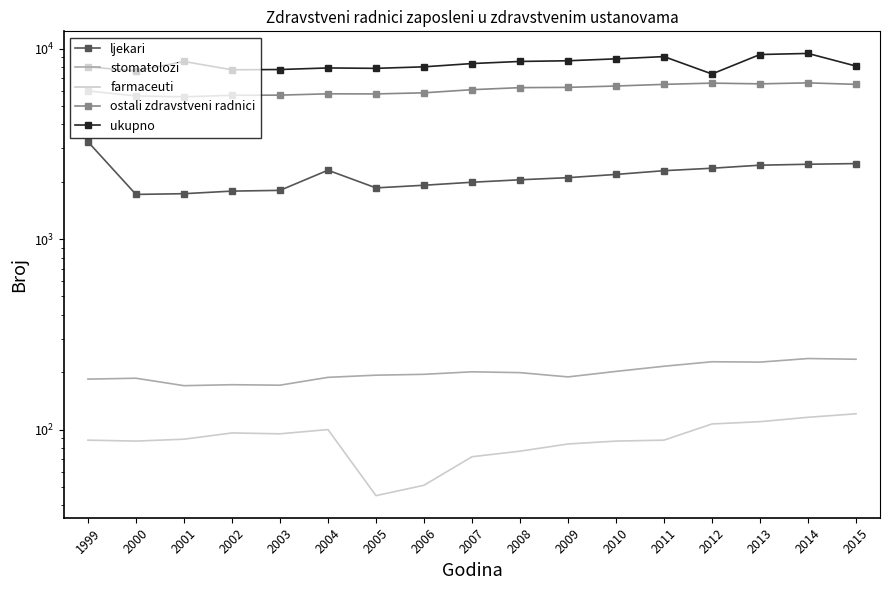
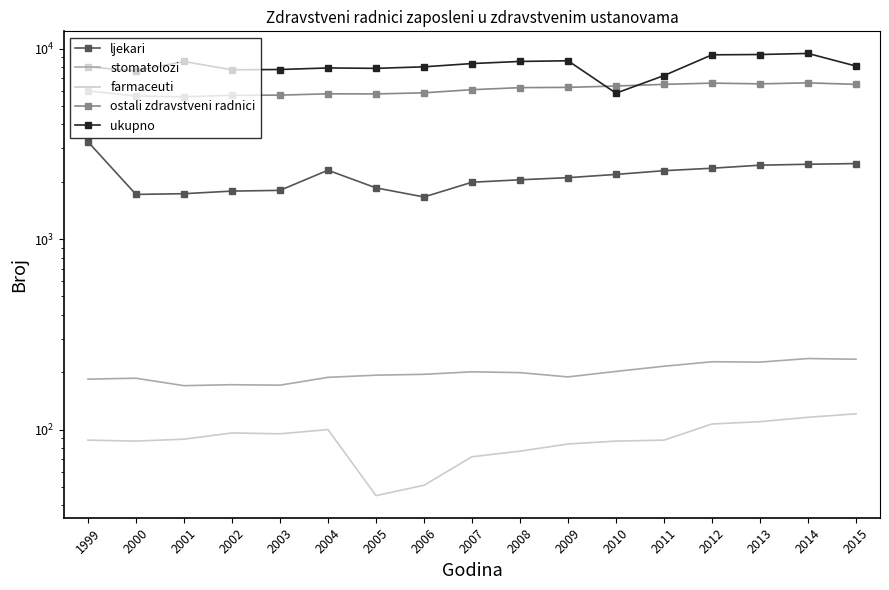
  {
    "ljekari": {
      "1999": 3200,
      "2000": 1700,
      "2001": 1700,
      "2002": 1800,
      "2003": 1800,
      "2004": 2300,
      "2005": 1900,
-     "2006": 1900,
+     "2006": 1700,
      "2007": 2000,
      "2008": 2000,
      "2009": 2100,
      "2010": 2200,
      "2011": 2300,
      "2012": 2400,
      "2013": 2400,
      "2014": 2500,
      "2015": 2500
    },
    "ukupno": {
      "2003": 7800,
      "2004": 7900,
      "2005": 7900,
      "2006": 8000,
      "2007": 8000,
      "2008": 9000,
      "2009": 9000,
-     "2010": 9000,
-     "2011": 9000,
-     "2012": 7400,
+     "2010": 5800,
+     "2011": 7200,
+     "2012": 9000,
      "2013": 9000,
      "2014": 9000,
      "2015": 8100
    }
  }
